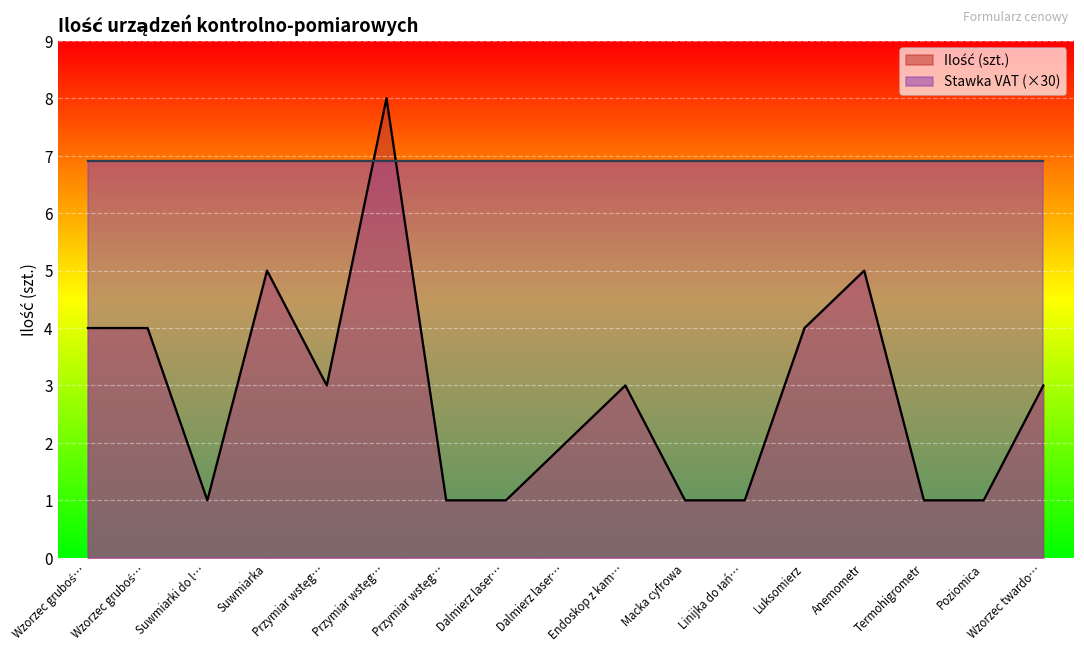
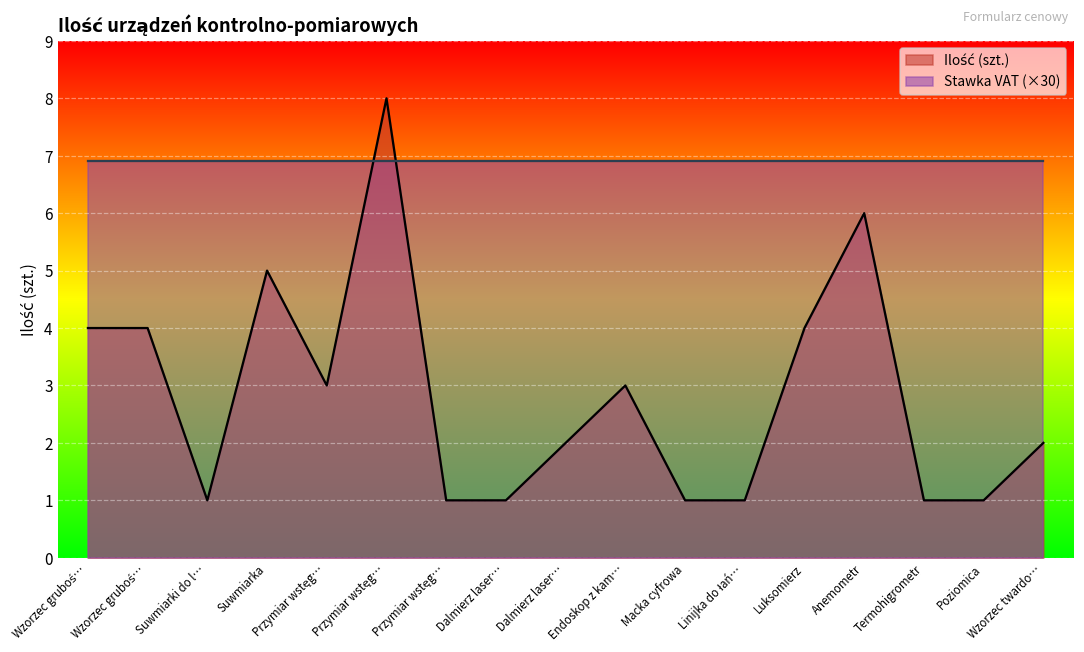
  {
    "Ilość (szt.)": {
      "Suwmiarki do l…": 1,
      "Suwmiarka": 5,
      "Endoskop z kam…": 3,
      "Macka cyfrowa": 1,
      "Linijka do łań…": 1,
      "Luksomierz": 4,
-     "Anemometr": 5,
+     "Anemometr": 6,
      "Termohigrometr": 1,
      "Poziomica": 1,
-     "Wzorzec twardo…": 3
+     "Wzorzec twardo…": 2
    },
    "Stawka VAT (×30)": {
      "Suwmiarki do l…": 6.9,
      "Suwmiarka": 6.9,
      "Endoskop z kam…": 6.9,
      "Macka cyfrowa": 6.9,
      "Linijka do łań…": 6.9,
      "Luksomierz": 6.9,
      "Anemometr": 6.9,
      "Termohigrometr": 6.9,
      "Poziomica": 6.9,
      "Wzorzec twardo…": 6.9
    }
  }
